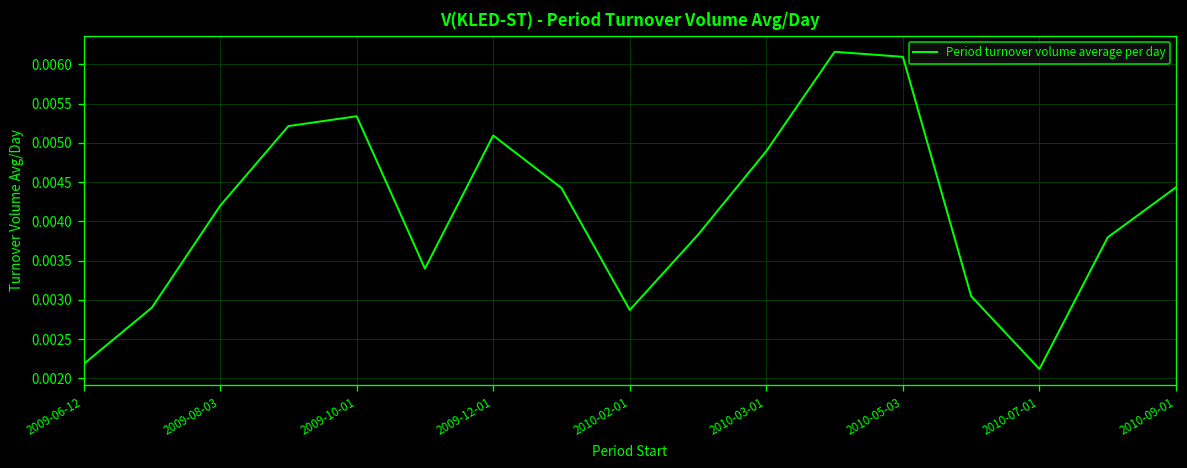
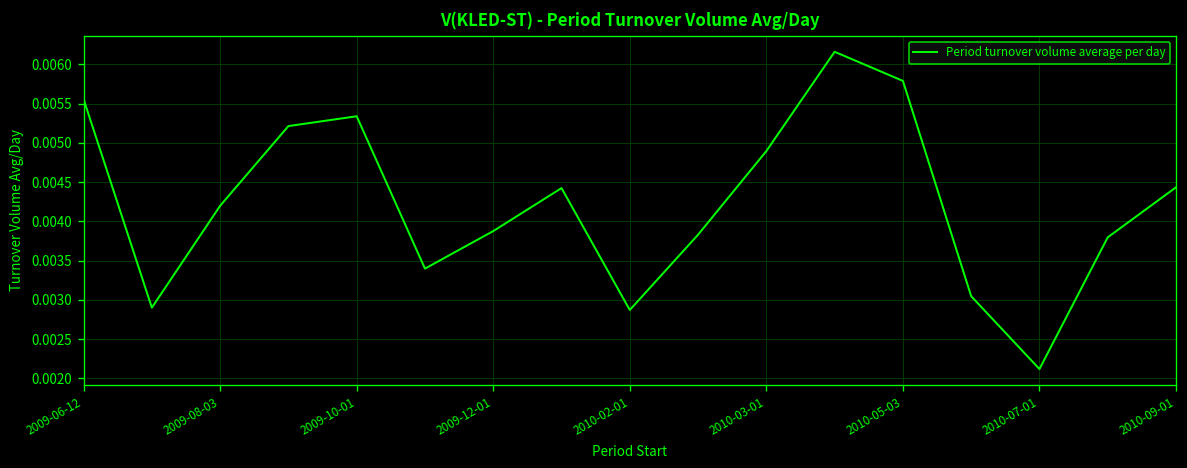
  {
-   "2009-06-12": 0.0022,
+   "2009-06-12": 0.0056,
    "2009-08-03": 0.0042,
    "2009-10-01": 0.0053,
-   "2009-12-01": 0.0051,
+   "2009-12-01": 0.0039,
    "2010-02-01": 0.0029,
    "2010-03-01": 0.0049,
-   "2010-05-03": 0.0061,
+   "2010-05-03": 0.0058,
    "2010-07-01": 0.0021,
    "2010-09-01": 0.0044
  }
